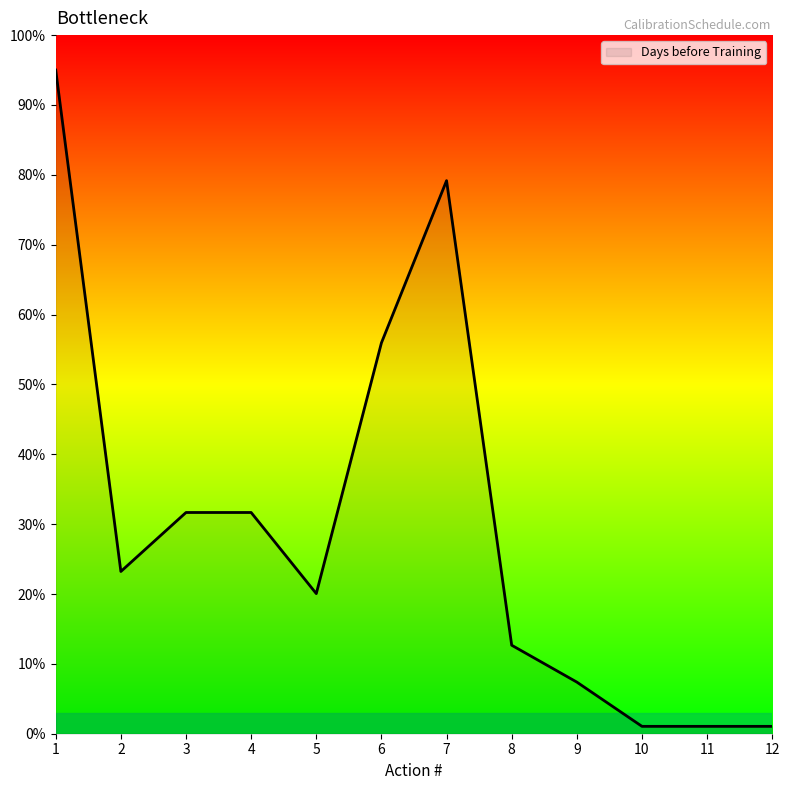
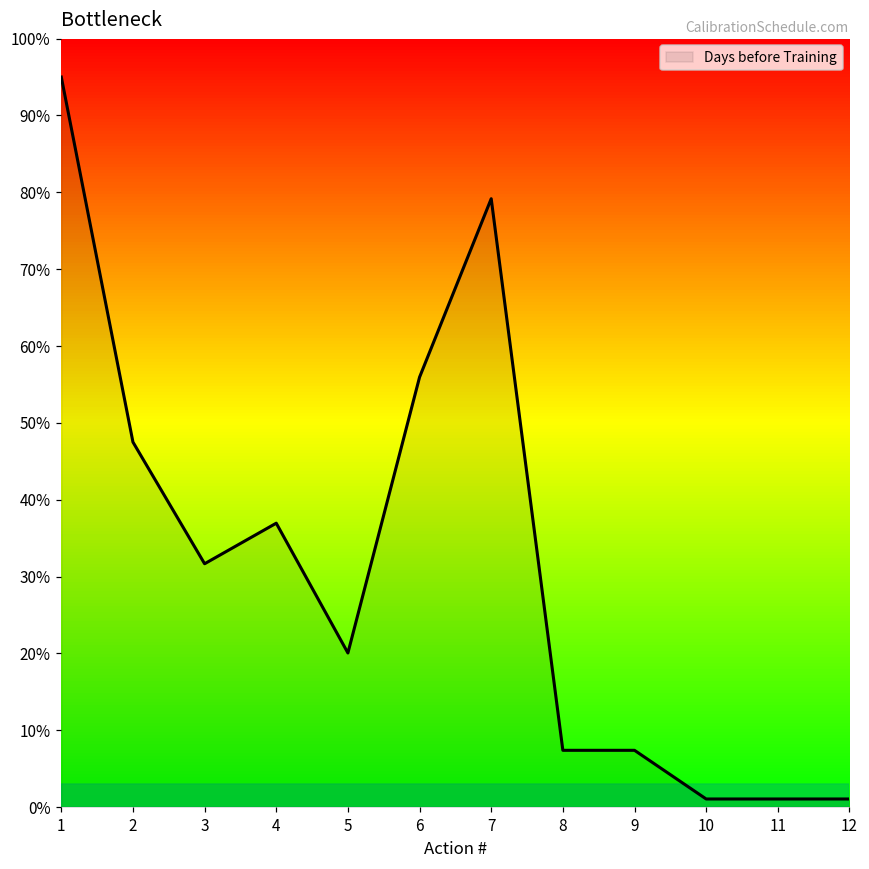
  {
    "1": "95%",
-   "2": "23%",
+   "2": "48%",
    "3": "32%",
-   "4": "32%",
+   "4": "37%",
    "5": "20%",
    "6": "56%",
    "7": "79%",
-   "8": "13%",
+   "8": "7%",
    "9": "7%"
  }
